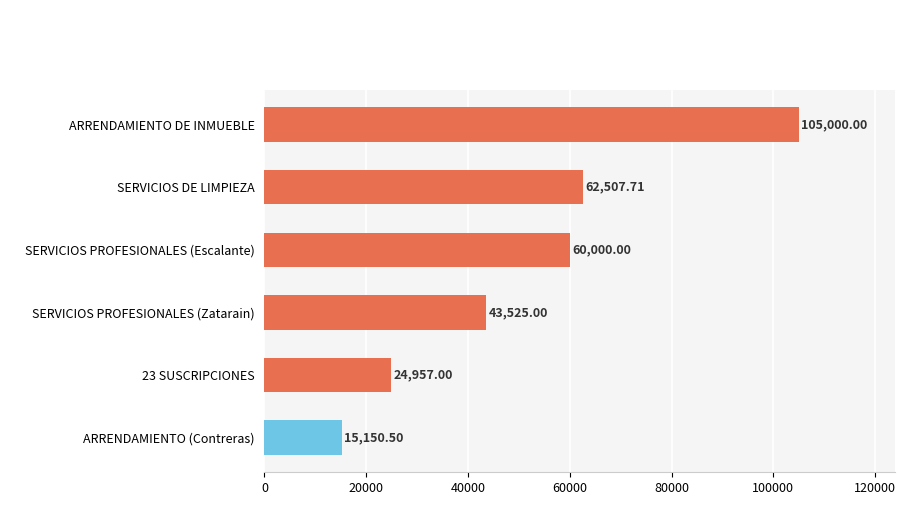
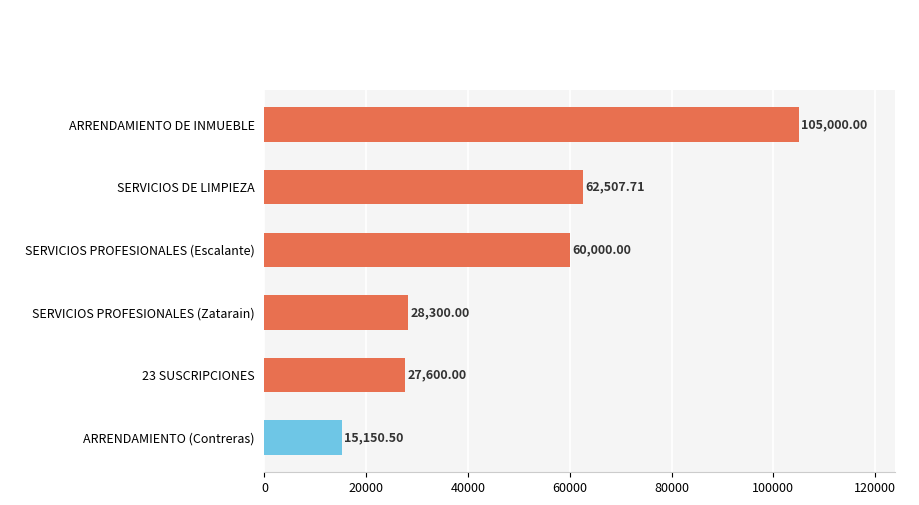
  {
    "ARRENDAMIENTO DE INMUEBLE": "105,000.00",
    "SERVICIOS DE LIMPIEZA": "62,507.71",
    "SERVICIOS PROFESIONALES (Escalante)": "60,000.00",
-   "SERVICIOS PROFESIONALES (Zatarain)": "43,525.00",
-   "23 SUSCRIPCIONES": "24,957.00",
+   "SERVICIOS PROFESIONALES (Zatarain)": "28,300.00",
+   "23 SUSCRIPCIONES": "27,600.00",
    "ARRENDAMIENTO (Contreras)": "15,150.50"
  }
